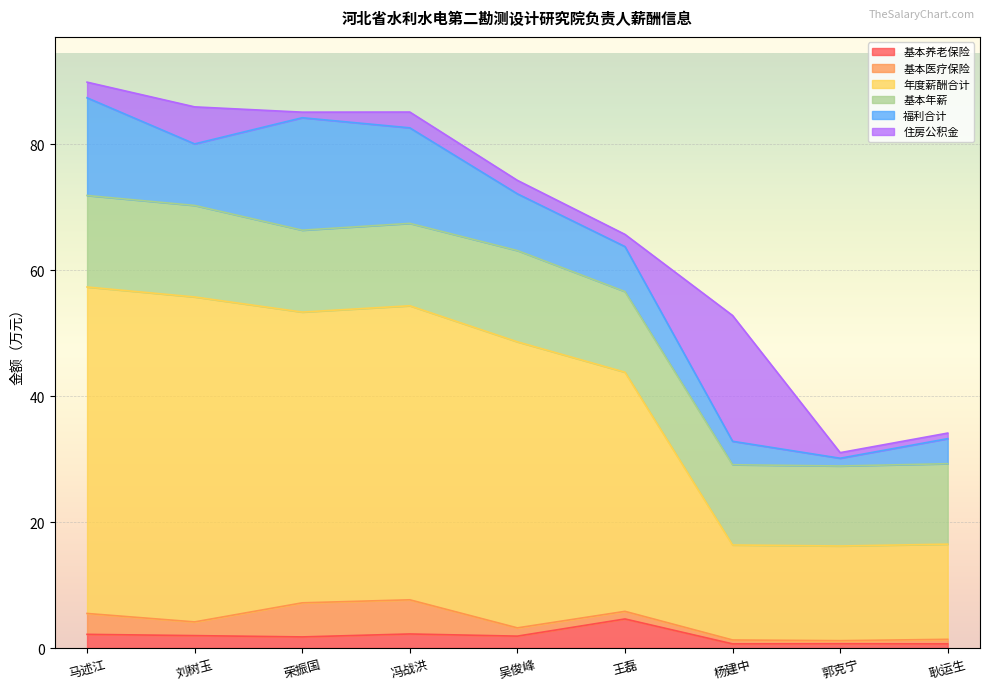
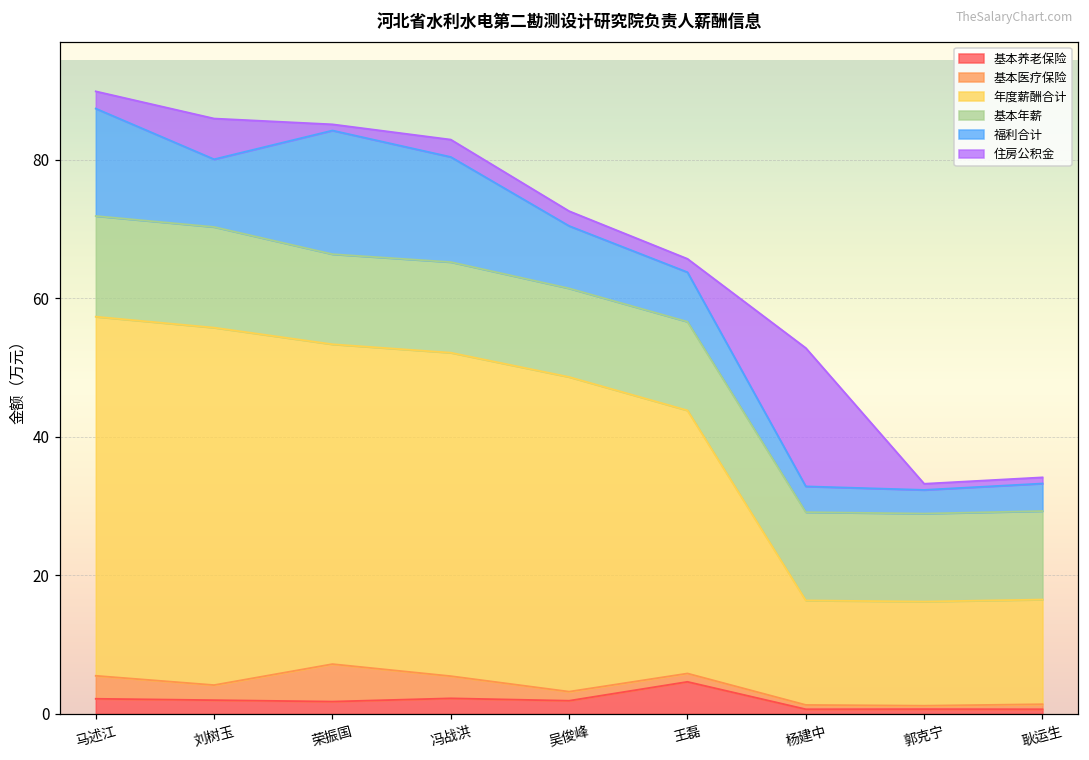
  {
    "基本养老保险": {
      "马述江": 2,
      "刘树玉": 2,
      "荣振国": 2,
      "冯战洪": 2,
      "吴俊峰": 2,
      "王磊": 5,
      "杨建中": 1,
      "郭克宁": 1,
      "耿运生": 1
    },
    "基本医疗保险": {
      "马述江": 3,
      "刘树玉": 2,
      "荣振国": 5,
-     "冯战洪": 5,
+     "冯战洪": 3,
      "吴俊峰": 1,
      "王磊": 1,
      "杨建中": 1,
      "郭克宁": 0,
      "耿运生": 1
    },
    "年度薪酬合计": {
      "马述江": 52,
      "刘树玉": 52,
      "荣振国": 46,
      "冯战洪": 47,
      "吴俊峰": 45,
      "王磊": 38,
      "杨建中": 15,
      "郭克宁": 15,
      "耿运生": 15
    },
    "基本年薪": {
      "马述江": 15,
      "刘树玉": 15,
      "荣振国": 13,
      "冯战洪": 13,
-     "吴俊峰": 15,
+     "吴俊峰": 13,
      "王磊": 13,
      "杨建中": 13,
      "郭克宁": 13,
      "耿运生": 13
    },
    "福利合计": {
      "马述江": 16,
      "刘树玉": 10,
      "荣振国": 18,
      "冯战洪": 15,
      "吴俊峰": 9,
      "王磊": 7,
      "杨建中": 4,
-     "郭克宁": 1,
+     "郭克宁": 3,
      "耿运生": 4
    },
    "住房公积金": {
      "马述江": 2,
      "刘树玉": 6,
      "荣振国": 1,
      "冯战洪": 3,
      "吴俊峰": 2,
      "王磊": 2,
      "杨建中": 20,
      "郭克宁": 1,
      "耿运生": 1
    }
  }
